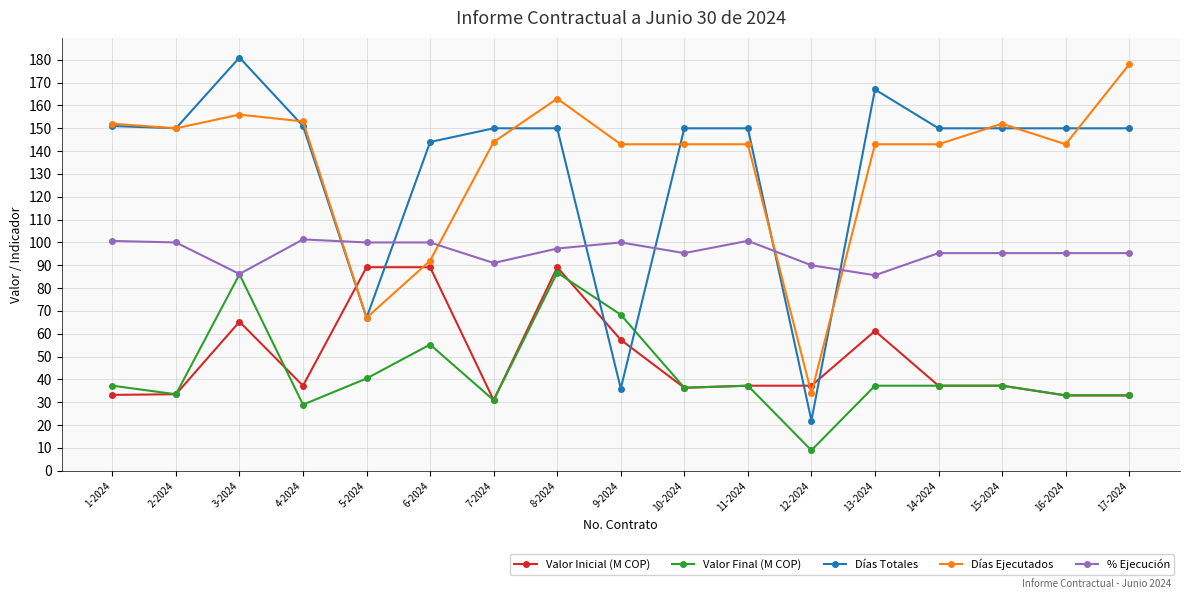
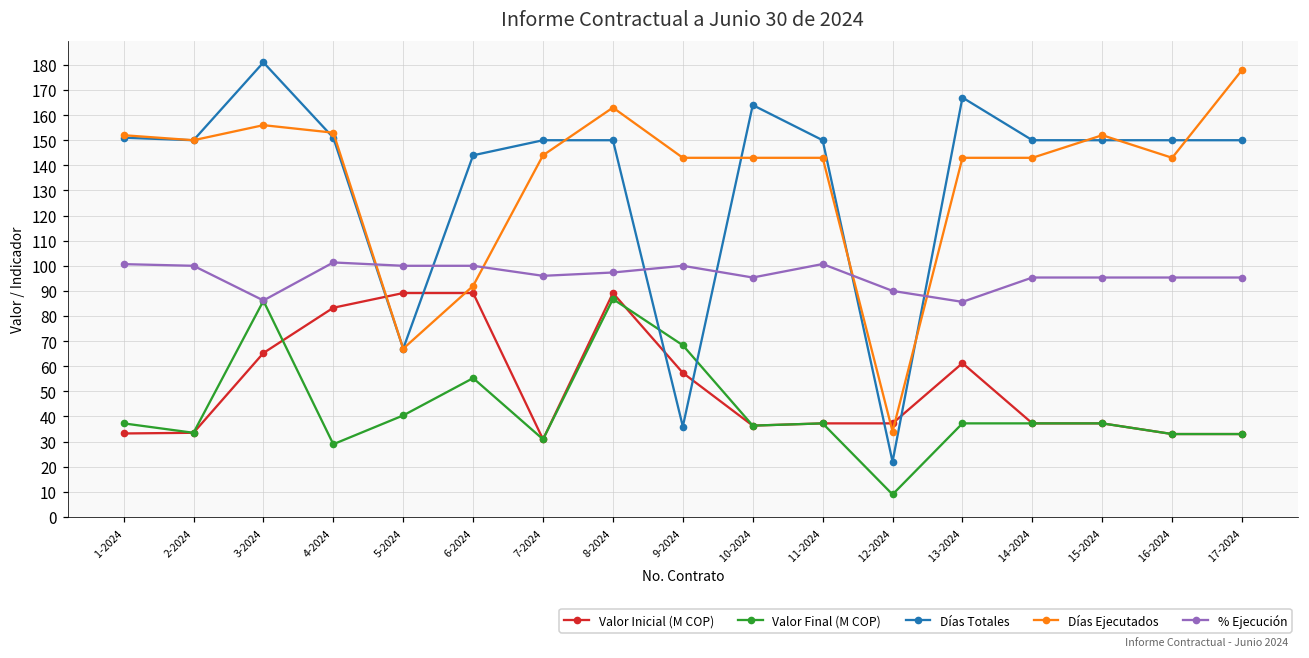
  {
    "Valor Inicial (M COP)": {
      "1-2024": 33,
      "3-2024": 65,
-     "4-2024": 37,
+     "4-2024": 83,
      "5-2024": 89,
      "6-2024": 89,
      "8-2024": 89,
      "9-2024": 57,
      "12-2024": 37,
      "13-2024": 61
    },
    "Valor Final (M COP)": {
      "1-2024": 37,
      "4-2024": 29,
      "5-2024": 40,
      "6-2024": 55,
      "8-2024": 87,
      "9-2024": 68,
      "12-2024": 9,
      "13-2024": 37
    },
    "Días Totales": {
      "3-2024": 181,
      "4-2024": 151,
      "6-2024": 144,
      "7-2024": 150,
      "8-2024": 150,
      "9-2024": 36,
-     "10-2024": 150,
+     "10-2024": 164,
      "11-2024": 150,
      "12-2024": 22,
      "13-2024": 167,
      "14-2024": 150,
      "15-2024": 150,
      "16-2024": 150,
      "17-2024": 150
    },
    "Días Ejecutados": {
      "3-2024": 156,
      "4-2024": 153,
      "6-2024": 92,
      "7-2024": 144,
      "8-2024": 163,
      "9-2024": 143,
      "10-2024": 143,
      "11-2024": 143,
      "12-2024": 34,
      "13-2024": 143,
      "14-2024": 143,
      "15-2024": 152,
      "16-2024": 143,
      "17-2024": 178
    },
    "% Ejecución": {
      "1-2024": 101,
      "2-2024": 100,
      "4-2024": 101,
      "5-2024": 100,
      "6-2024": 100,
-     "7-2024": 91,
+     "7-2024": 96,
      "8-2024": 97,
      "9-2024": 100,
      "10-2024": 95,
      "11-2024": 101,
      "12-2024": 90,
      "13-2024": 86,
      "14-2024": 95,
      "15-2024": 95,
      "16-2024": 95,
      "17-2024": 95
    }
  }
